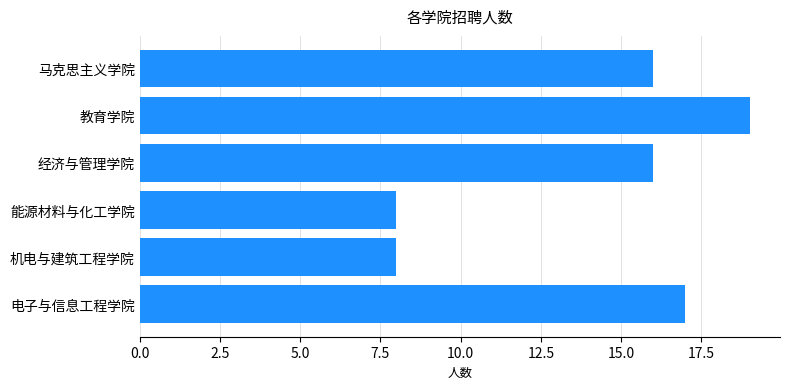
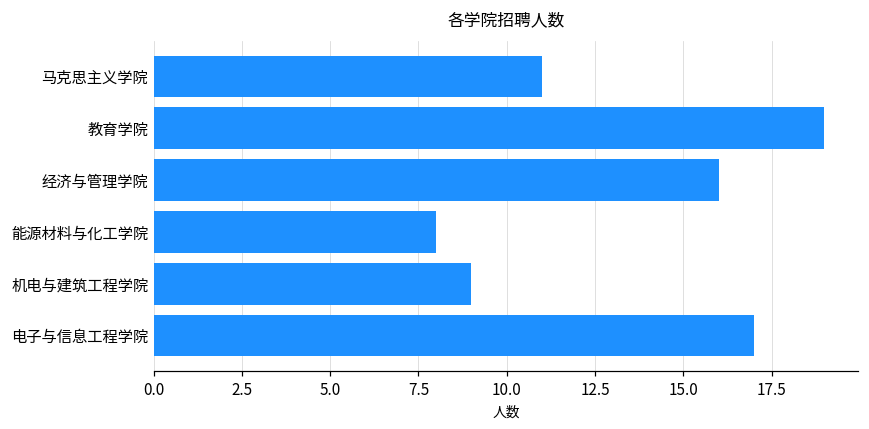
  {
-   "马克思主义学院": 16,
+   "马克思主义学院": 11,
    "教育学院": 19,
    "经济与管理学院": 16,
    "能源材料与化工学院": 8,
-   "机电与建筑工程学院": 8,
+   "机电与建筑工程学院": 9,
    "电子与信息工程学院": 17
  }
